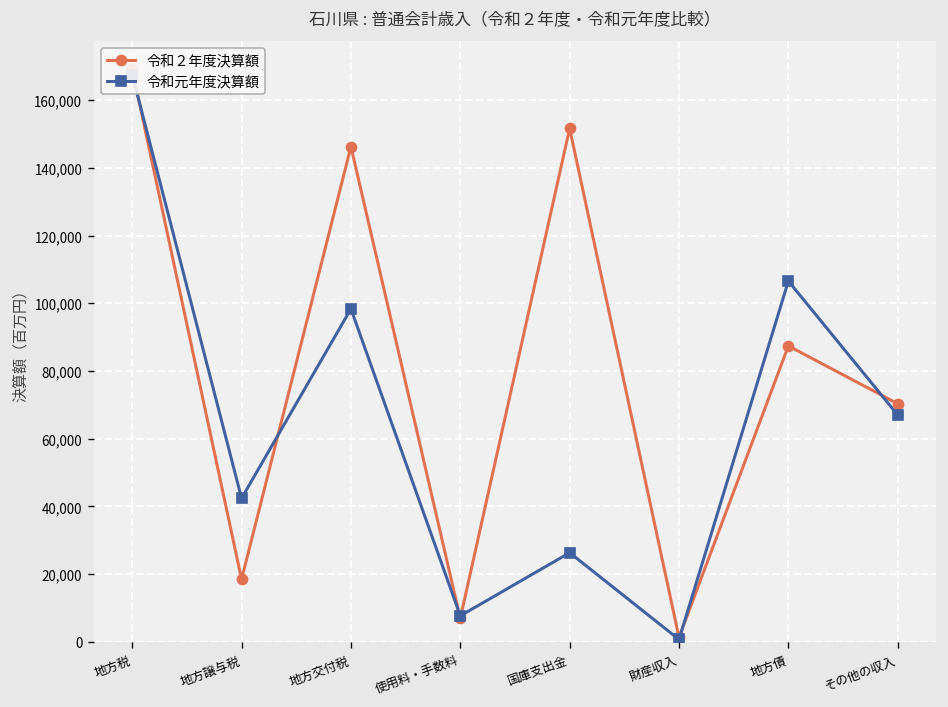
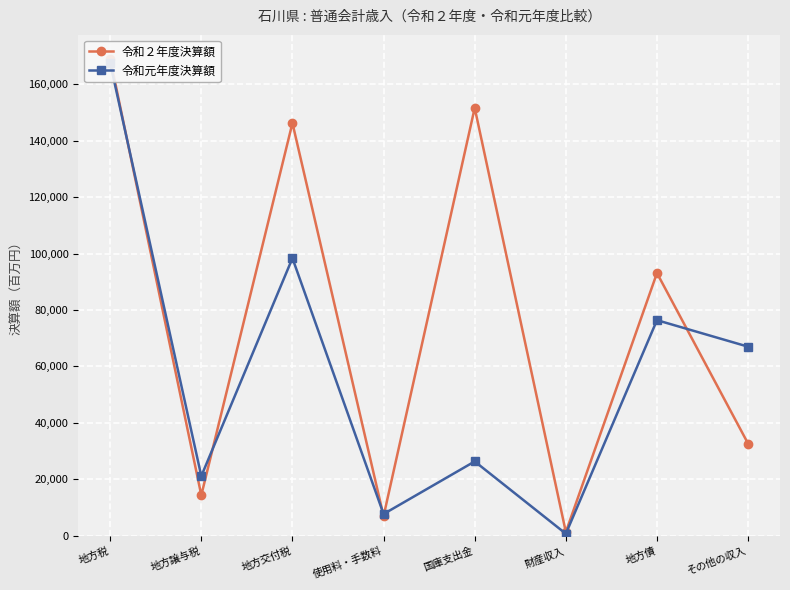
  {
    "令和２年度決算額": {
-     "地方譲与税": "19,000",
+     "地方譲与税": "14,000",
      "地方交付税": "146,000",
      "国庫支出金": "152,000",
-     "地方債": "87,000",
-     "その他の収入": "70,000"
+     "地方債": "93,000",
+     "その他の収入": "33,000"
    },
    "令和元年度決算額": {
-     "地方譲与税": "42,000",
+     "地方譲与税": "21,000",
      "地方交付税": "98,000",
      "国庫支出金": "26,000",
-     "地方債": "107,000",
+     "地方債": "76,000",
      "その他の収入": "67,000"
    }
  }
